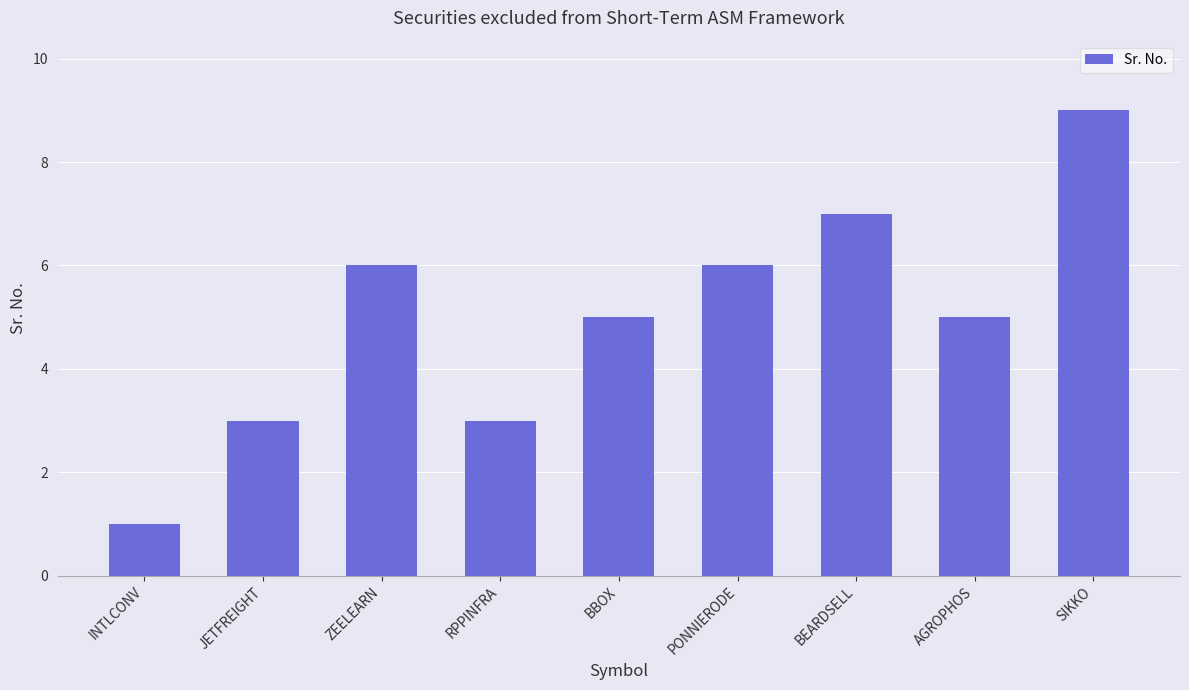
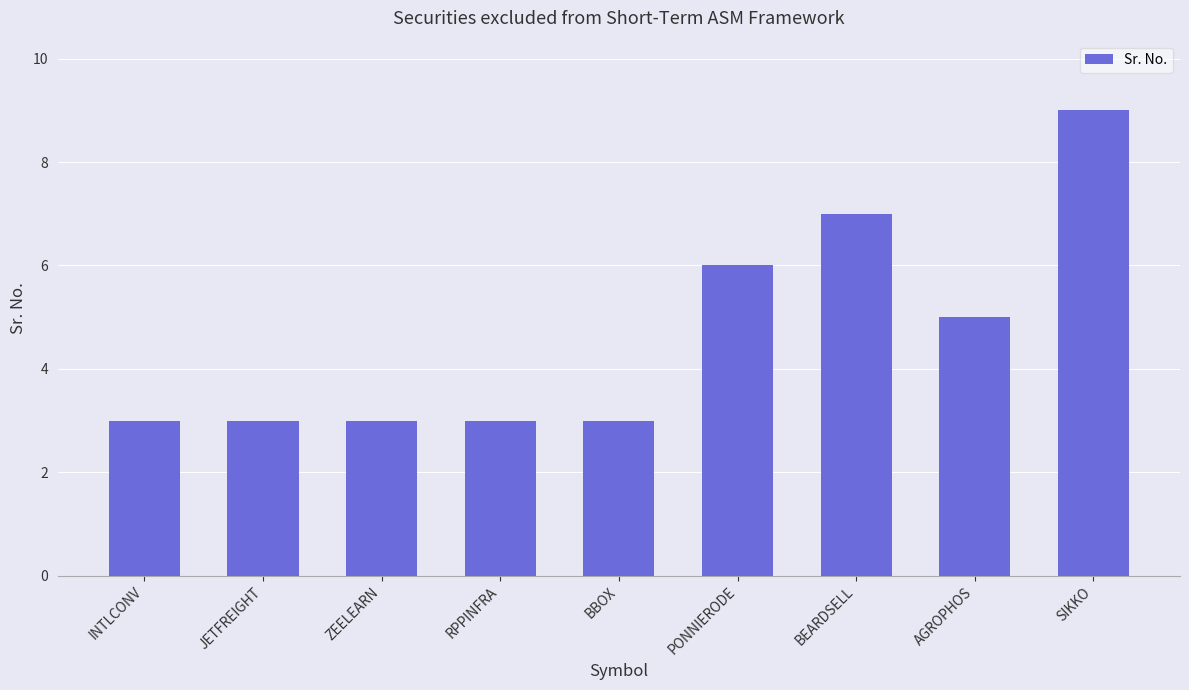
  {
-   "INTLCONV": 1,
+   "INTLCONV": 3,
    "JETFREIGHT": 3,
-   "ZEELEARN": 6,
+   "ZEELEARN": 3,
    "RPPINFRA": 3,
-   "BBOX": 5,
+   "BBOX": 3,
    "PONNIERODE": 6,
    "BEARDSELL": 7,
    "AGROPHOS": 5,
    "SIKKO": 9
  }
